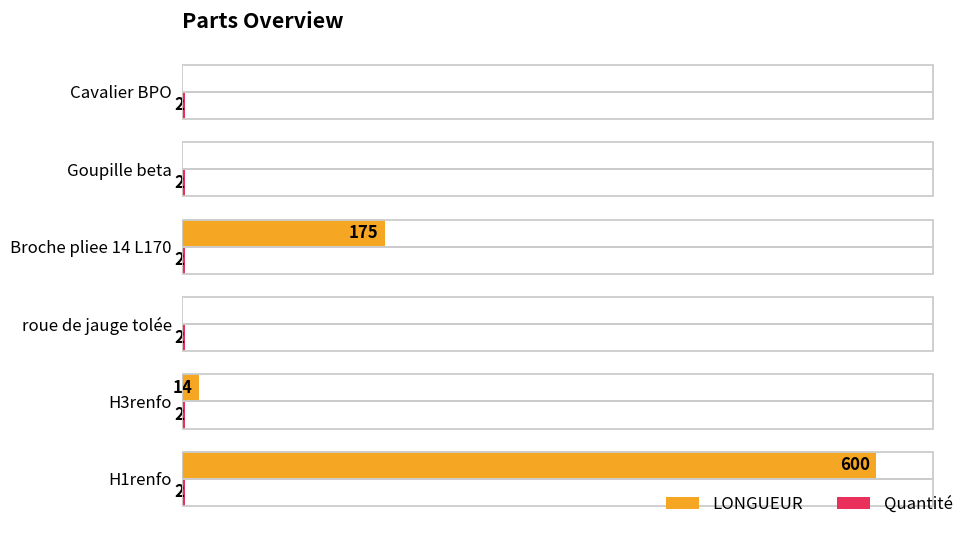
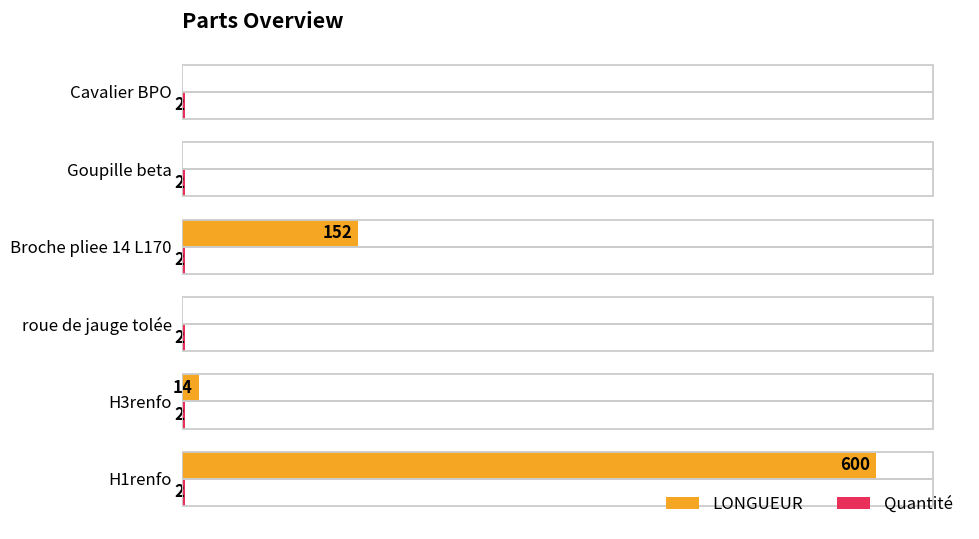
  {
    "LONGUEUR": {
-     "Broche pliee 14 L170": 175,
+     "Broche pliee 14 L170": 152,
      "H3renfo": 14,
      "H1renfo": 600
    },
    "Quantité": {
      "Cavalier BPO": 2,
      "Goupille beta": 2,
      "Broche pliee 14 L170": 2,
      "roue de jauge tolée": 2,
      "H3renfo": 2,
      "H1renfo": 2
    }
  }
